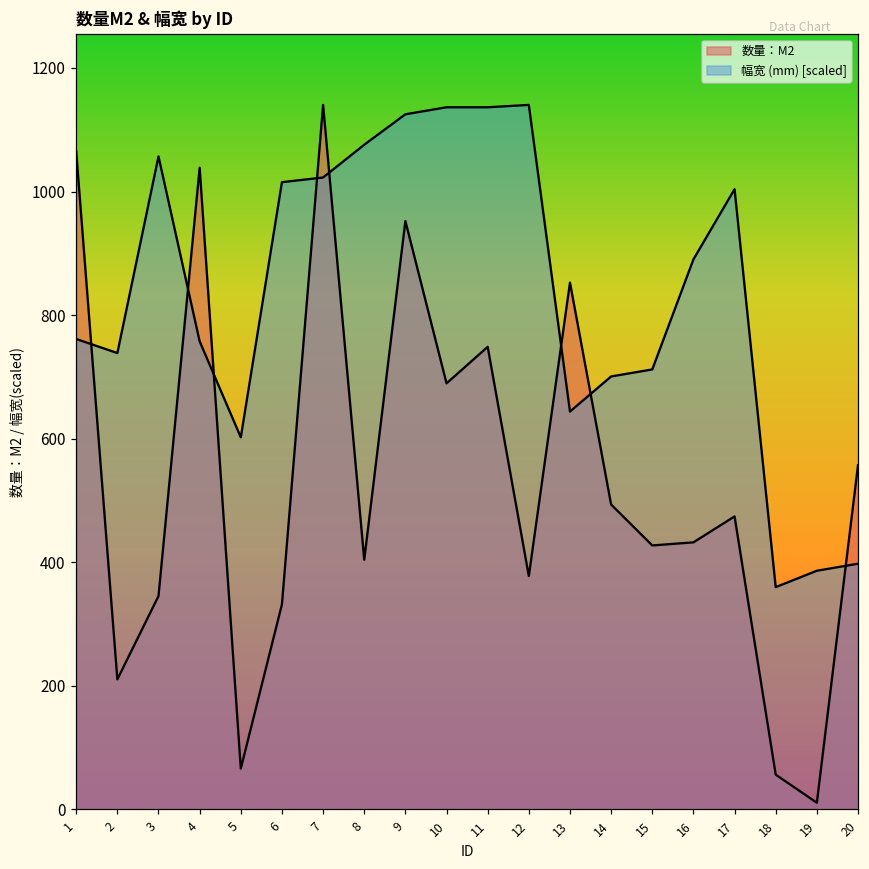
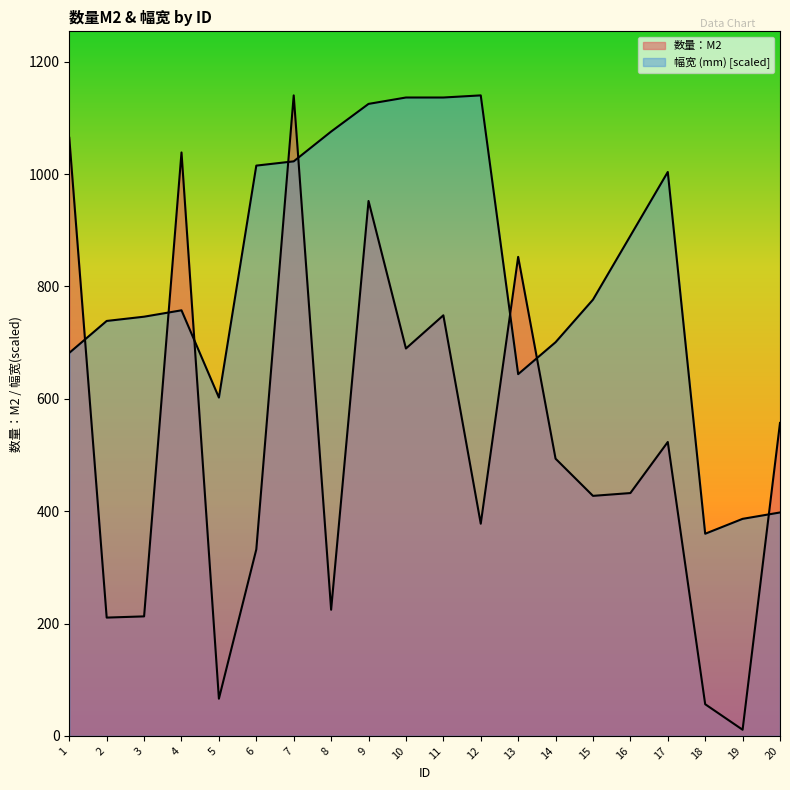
  {
    "数量：M2": {
      "1": 1060,
      "2": 210,
-     "3": 350,
+     "3": 210,
      "4": 1040,
      "5": 70,
      "6": 330,
      "7": 1140,
-     "8": 400,
+     "8": 220,
      "9": 950,
      "10": 690,
      "11": 750,
      "12": 380,
      "13": 850,
      "14": 490,
      "15": 430,
      "16": 430,
-     "17": 470,
+     "17": 520,
      "18": 60,
      "19": 10,
      "20": 560
    },
    "幅宽 (mm) [scaled]": {
-     "1": 760,
+     "1": 680,
      "2": 740,
-     "3": 1060,
+     "3": 750,
      "4": 760,
      "5": 600,
      "6": 1020,
      "7": 1020,
      "8": 1080,
      "9": 1130,
      "10": 1140,
      "11": 1140,
      "12": 1140,
      "13": 640,
      "14": 700,
-     "15": 710,
+     "15": 780,
      "16": 890,
      "17": 1000,
      "18": 360,
      "19": 390,
      "20": 400
    }
  }
